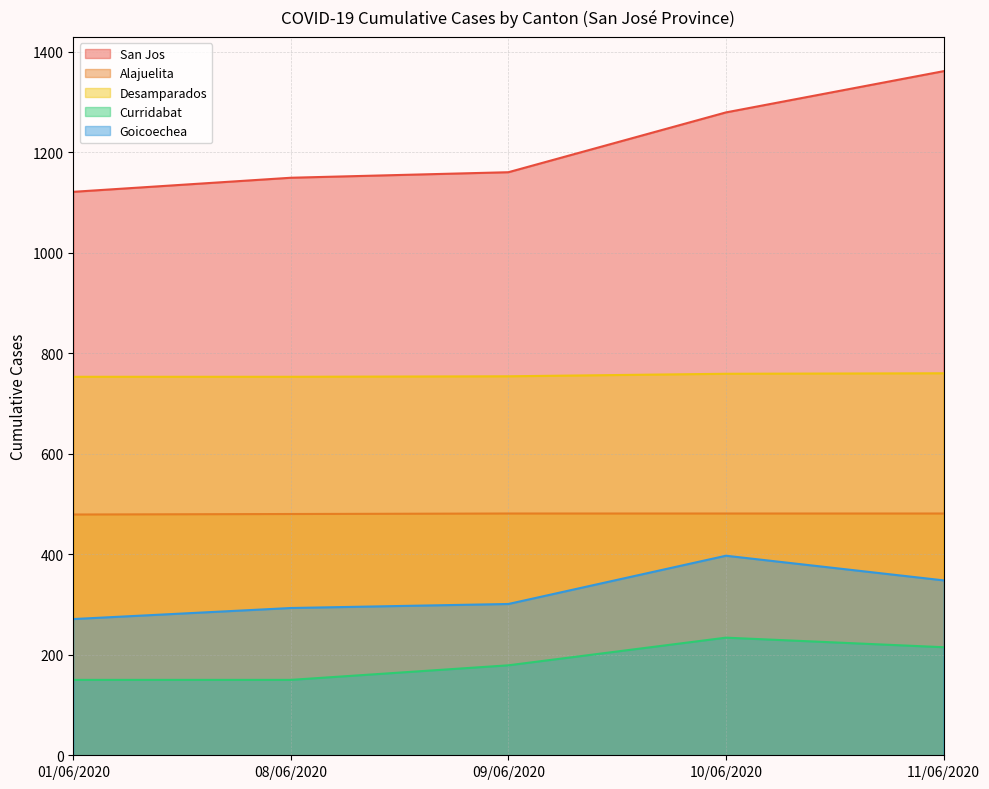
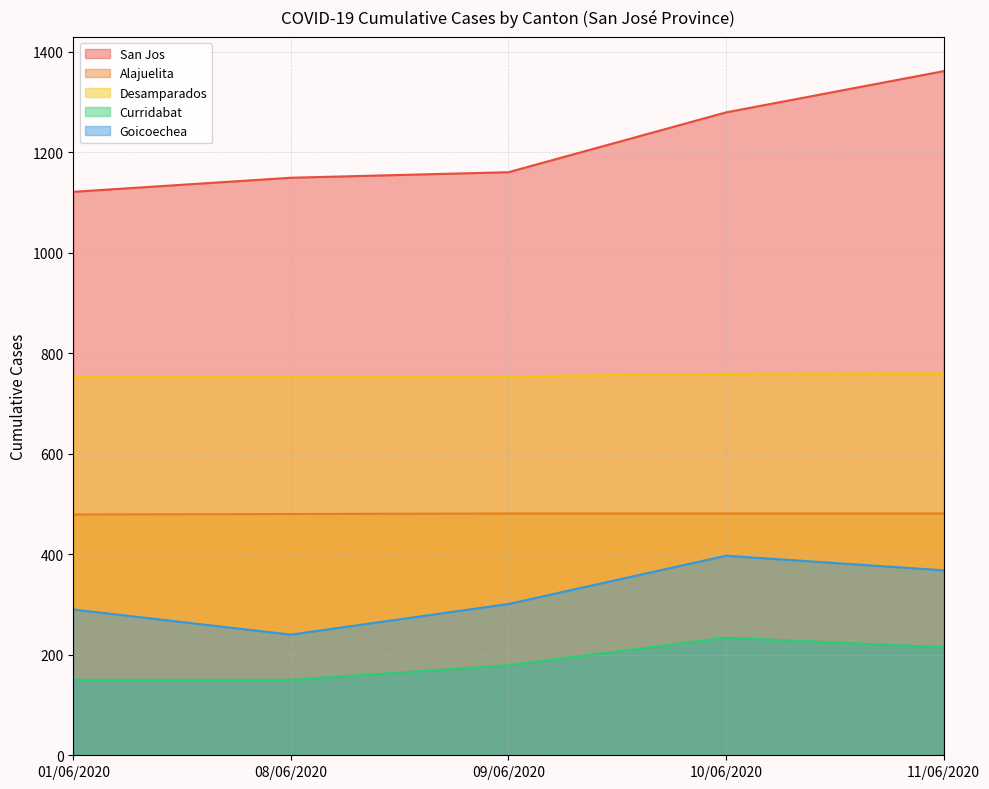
  {
    "Curridabat": {
      "01/06/2020": 150,
      "08/06/2020": 150,
      "09/06/2020": 180,
      "10/06/2020": 230,
      "11/06/2020": 220
    },
    "Goicoechea": {
-     "01/06/2020": 270,
-     "08/06/2020": 290,
+     "01/06/2020": 290,
+     "08/06/2020": 240,
      "09/06/2020": 300,
      "10/06/2020": 400,
-     "11/06/2020": 350
+     "11/06/2020": 370
    }
  }
